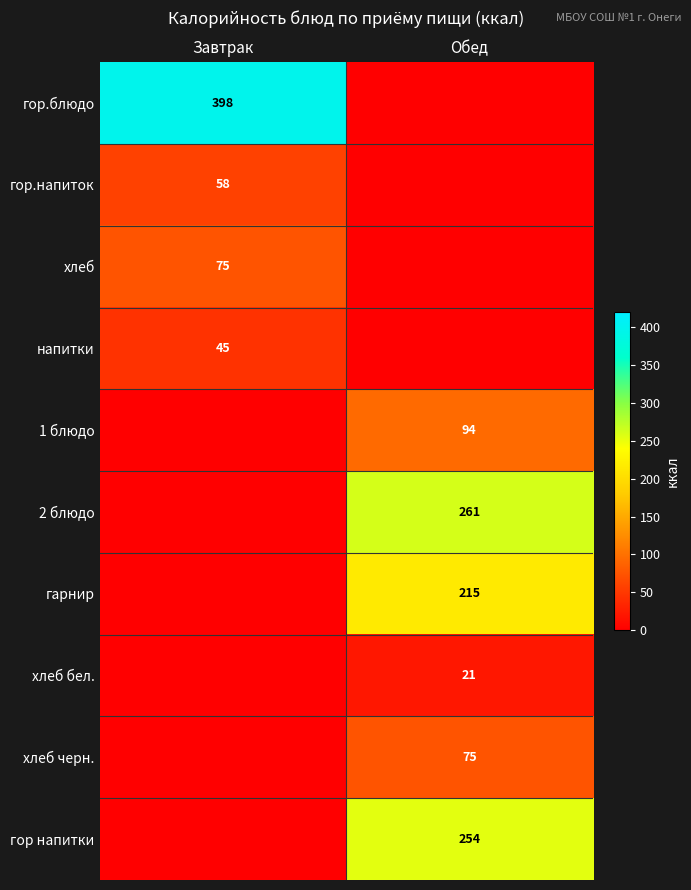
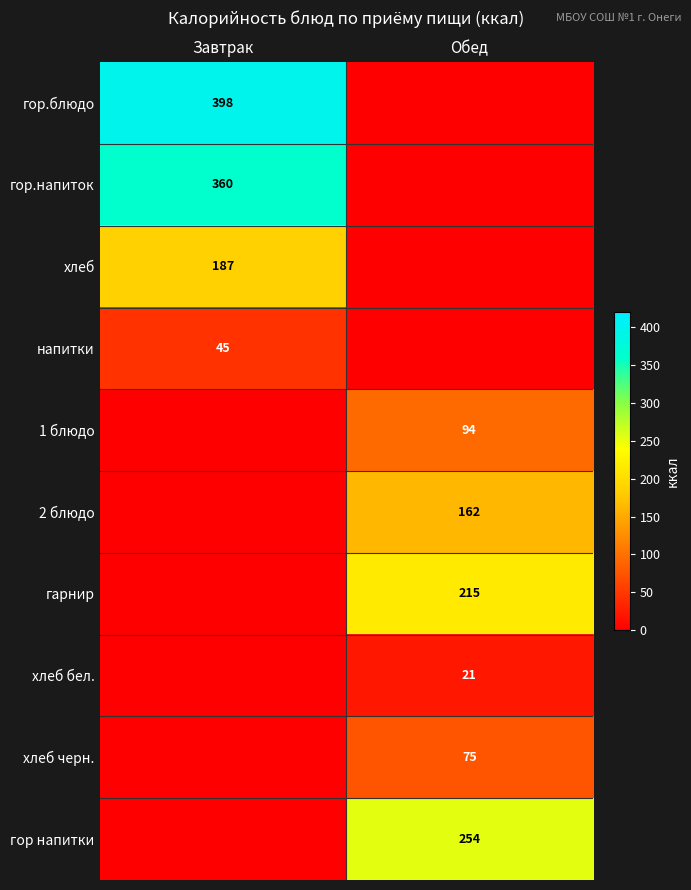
  {
    "гор.блюдо": {
      "Завтрак": 398
    },
    "гор.напиток": {
-     "Завтрак": 58
+     "Завтрак": 360
    },
    "хлеб": {
-     "Завтрак": 75
+     "Завтрак": 187
    },
    "напитки": {
      "Завтрак": 45
    },
    "1 блюдо": {
      "Обед": 94
    },
    "2 блюдо": {
-     "Обед": 261
+     "Обед": 162
    },
    "гарнир": {
      "Обед": 215
    },
    "хлеб бел.": {
      "Обед": 21
    },
    "хлеб черн.": {
      "Обед": 75
    },
    "гор напитки": {
      "Обед": 254
    }
  }
